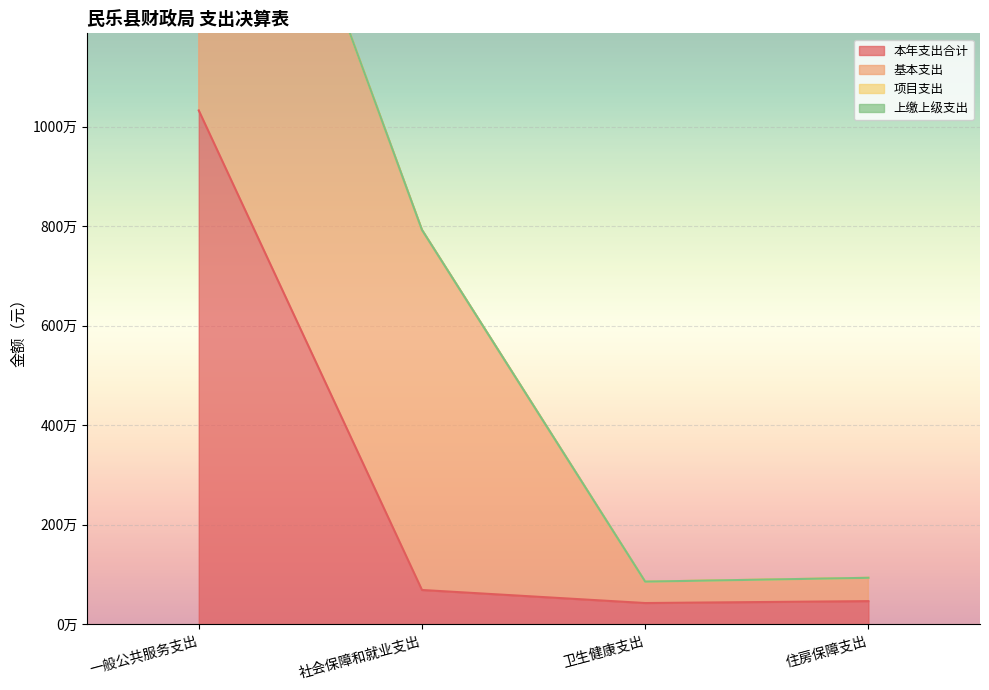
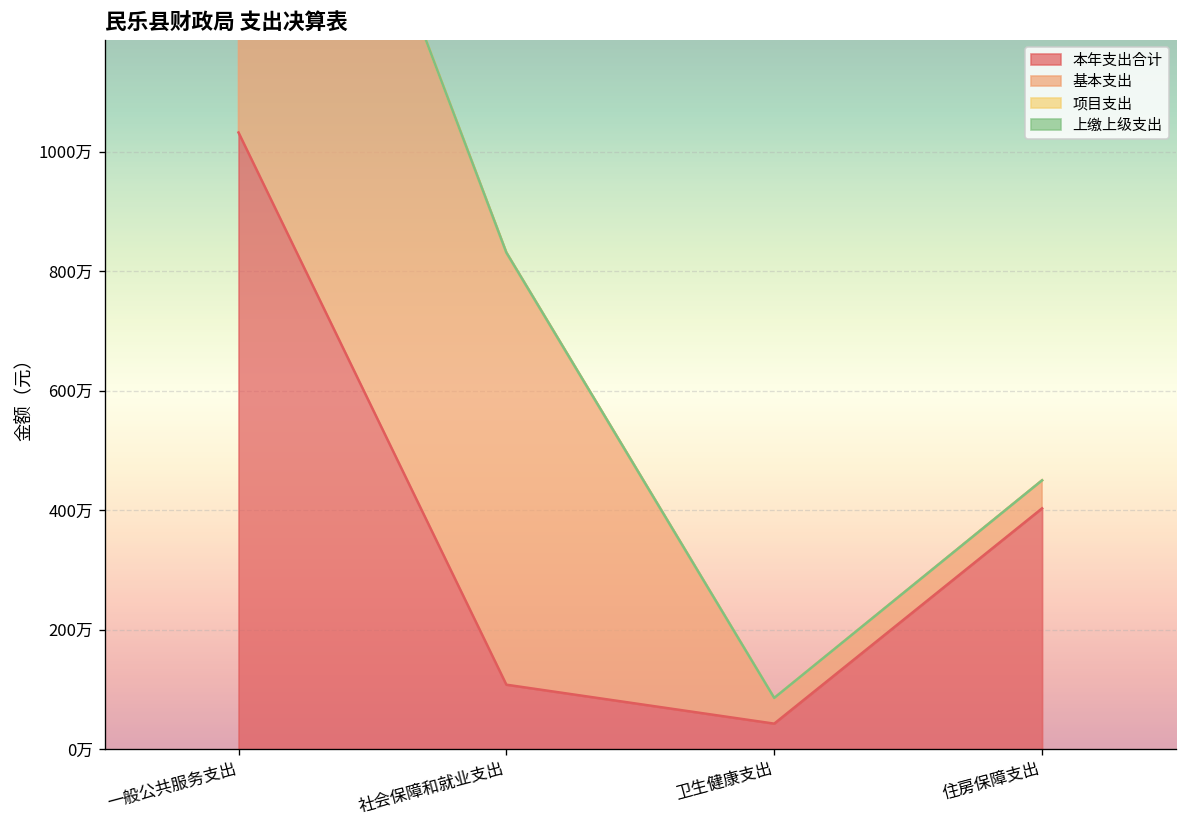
  {
    "本年支出合计": {
      "一般公共服务支出": "1030万",
-     "社会保障和就业支出": "70万",
+     "社会保障和就业支出": "110万",
      "卫生健康支出": "40万",
-     "住房保障支出": "50万"
+     "住房保障支出": "400万"
    }
  }
